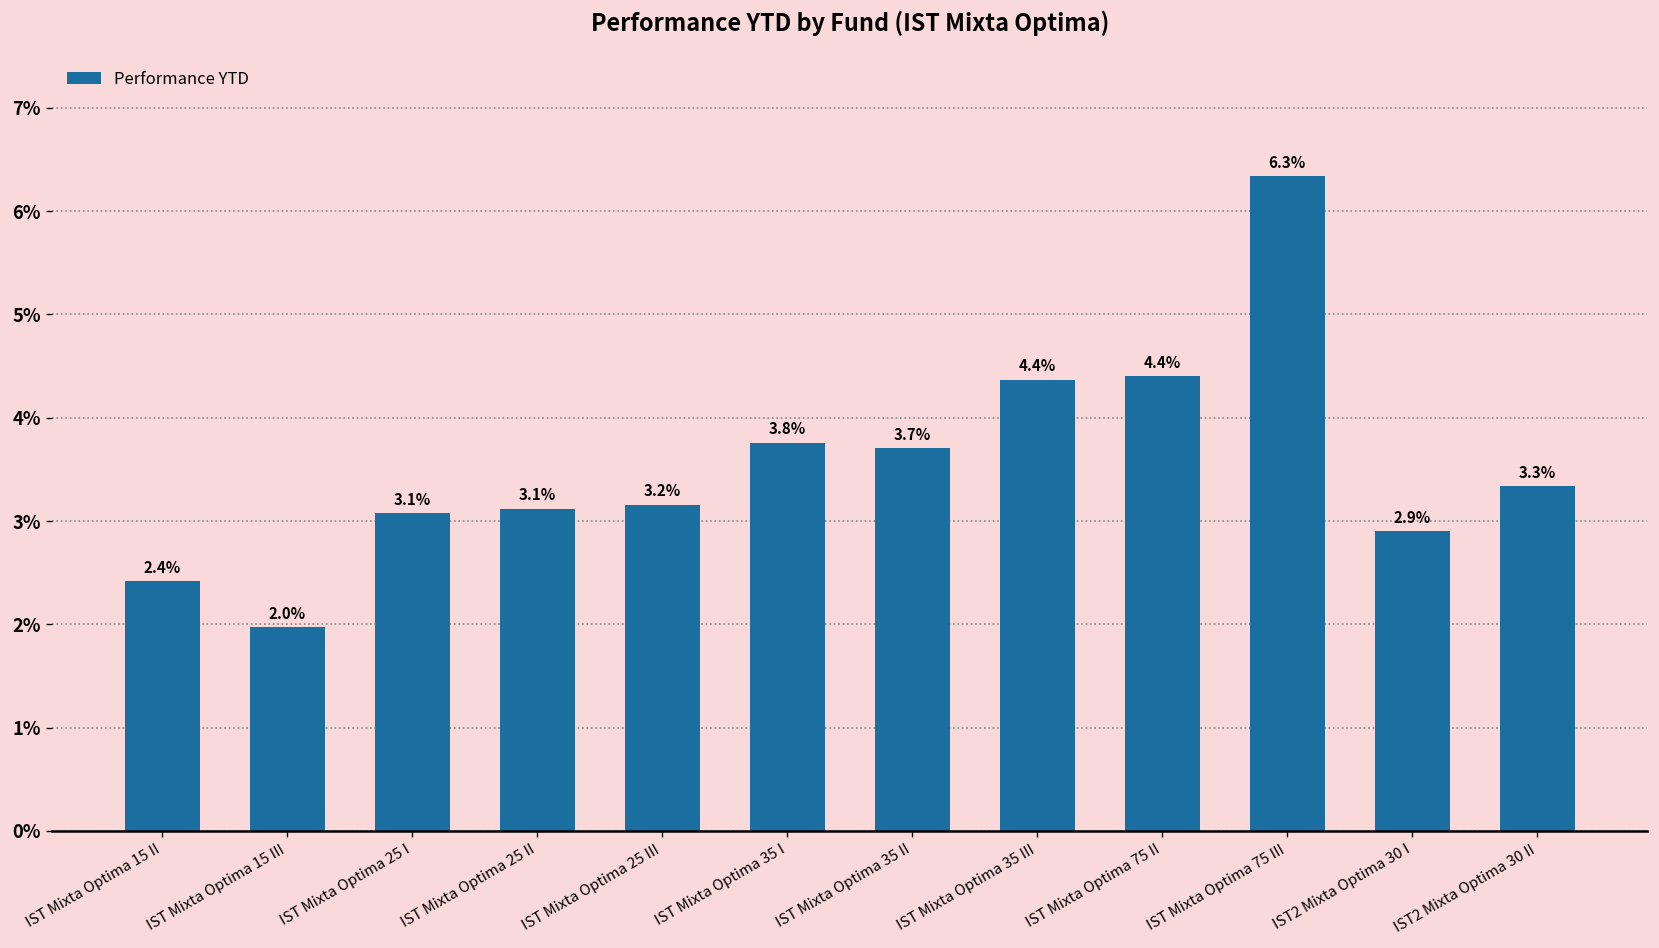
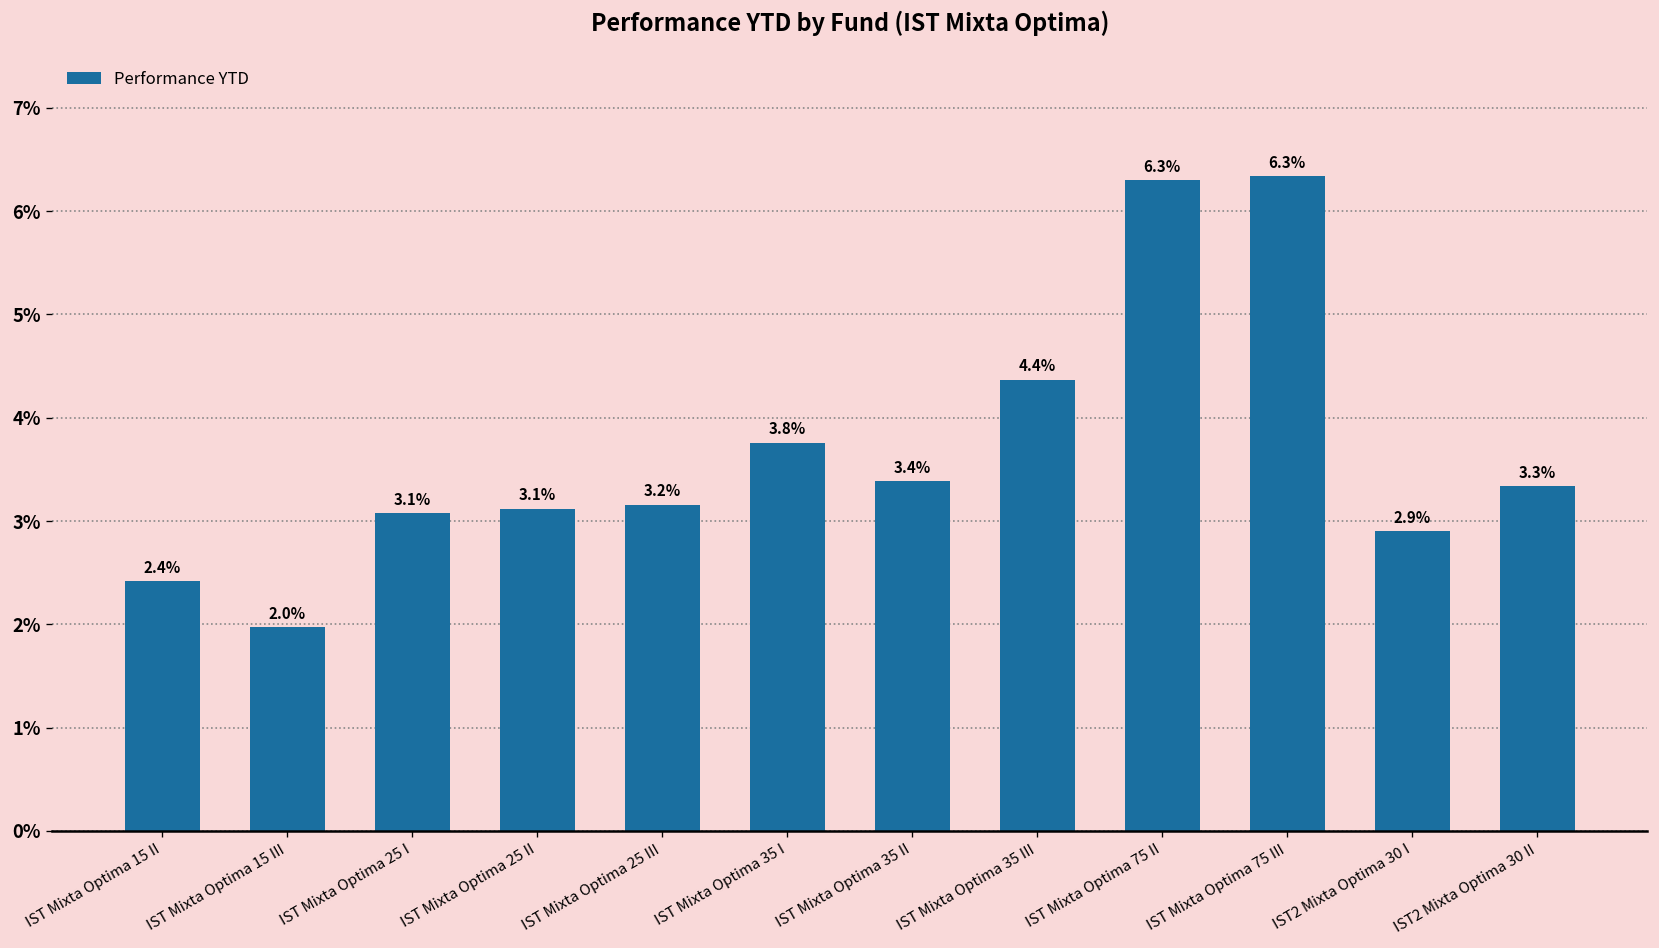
  {
    "IST Mixta Optima 15 II": "2.4%",
    "IST Mixta Optima 15 III": "2.0%",
    "IST Mixta Optima 25 I": "3.1%",
    "IST Mixta Optima 25 II": "3.1%",
    "IST Mixta Optima 25 III": "3.2%",
    "IST Mixta Optima 35 I": "3.8%",
-   "IST Mixta Optima 35 II": "3.7%",
+   "IST Mixta Optima 35 II": "3.4%",
    "IST Mixta Optima 35 III": "4.4%",
-   "IST Mixta Optima 75 II": "4.4%",
+   "IST Mixta Optima 75 II": "6.3%",
    "IST Mixta Optima 75 III": "6.3%",
    "IST2 Mixta Optima 30 I": "2.9%",
    "IST2 Mixta Optima 30 II": "3.3%"
  }
